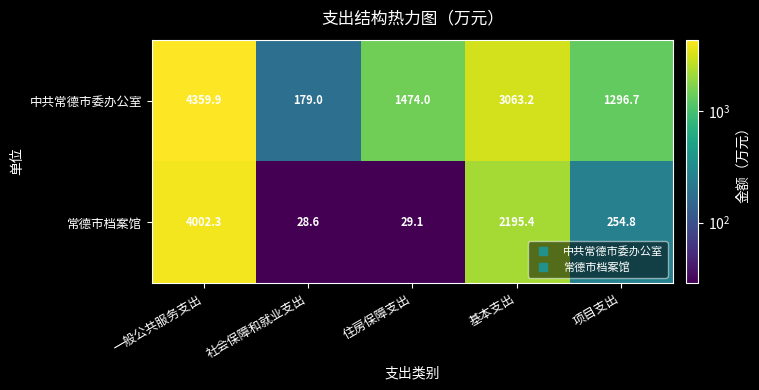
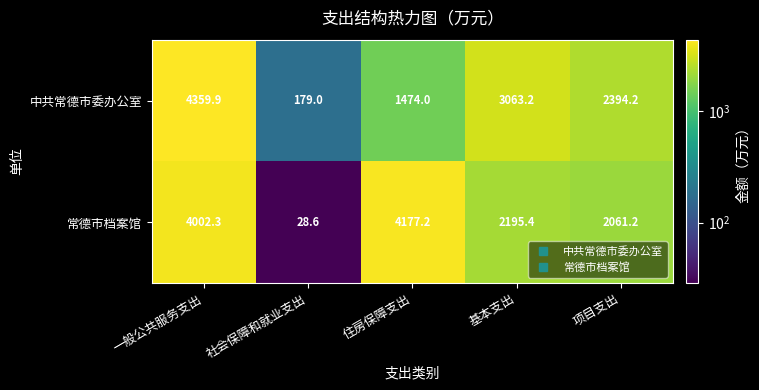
  {
    "中共常德市委办公室": {
      "一般公共服务支出": 4359.9,
      "社会保障和就业支出": 179.0,
      "住房保障支出": 1474.0,
      "基本支出": 3063.2,
-     "项目支出": 1296.7
+     "项目支出": 2394.2
    },
    "常德市档案馆": {
      "一般公共服务支出": 4002.3,
      "社会保障和就业支出": 28.6,
-     "住房保障支出": 29.1,
+     "住房保障支出": 4177.2,
      "基本支出": 2195.4,
-     "项目支出": 254.8
+     "项目支出": 2061.2
    }
  }
